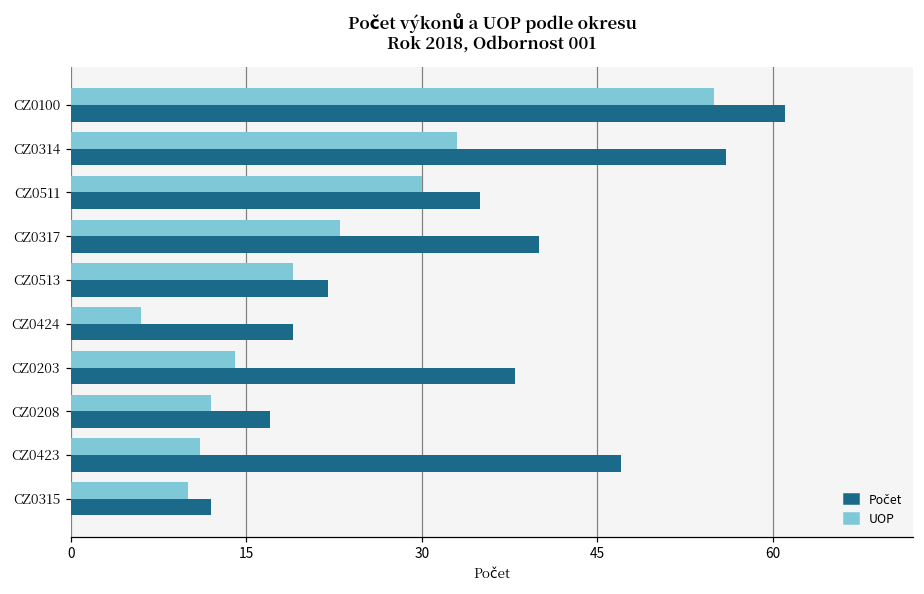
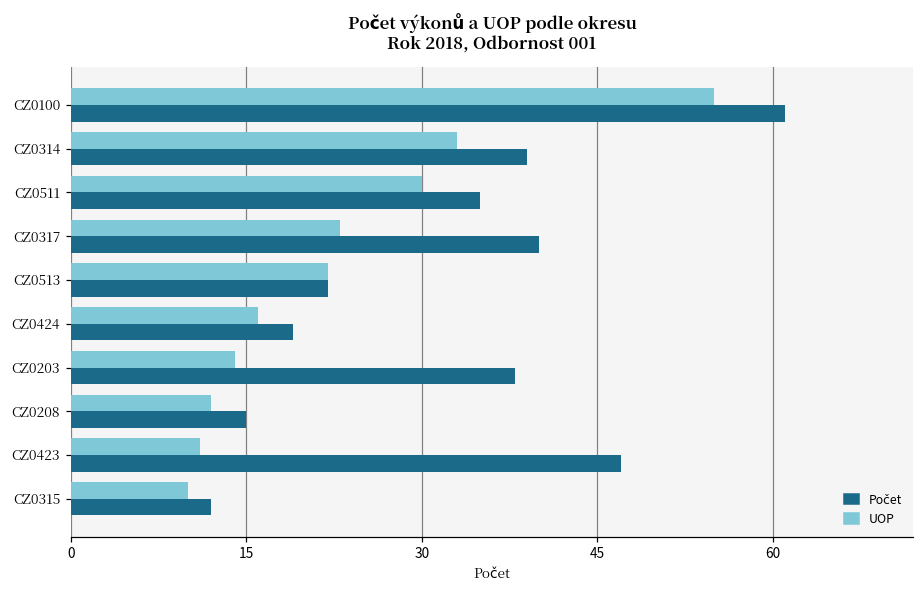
  {
    "Počet": {
      "CZ0100": 61,
-     "CZ0314": 56,
+     "CZ0314": 39,
      "CZ0511": 35,
      "CZ0317": 40,
      "CZ0513": 22,
      "CZ0424": 19,
      "CZ0203": 38,
-     "CZ0208": 17,
+     "CZ0208": 15,
      "CZ0423": 47,
      "CZ0315": 12
    },
    "UOP": {
      "CZ0100": 55,
      "CZ0314": 33,
      "CZ0511": 30,
      "CZ0317": 23,
-     "CZ0513": 19,
-     "CZ0424": 6,
+     "CZ0513": 22,
+     "CZ0424": 16,
      "CZ0203": 14,
      "CZ0208": 12,
      "CZ0423": 11,
      "CZ0315": 10
    }
  }
